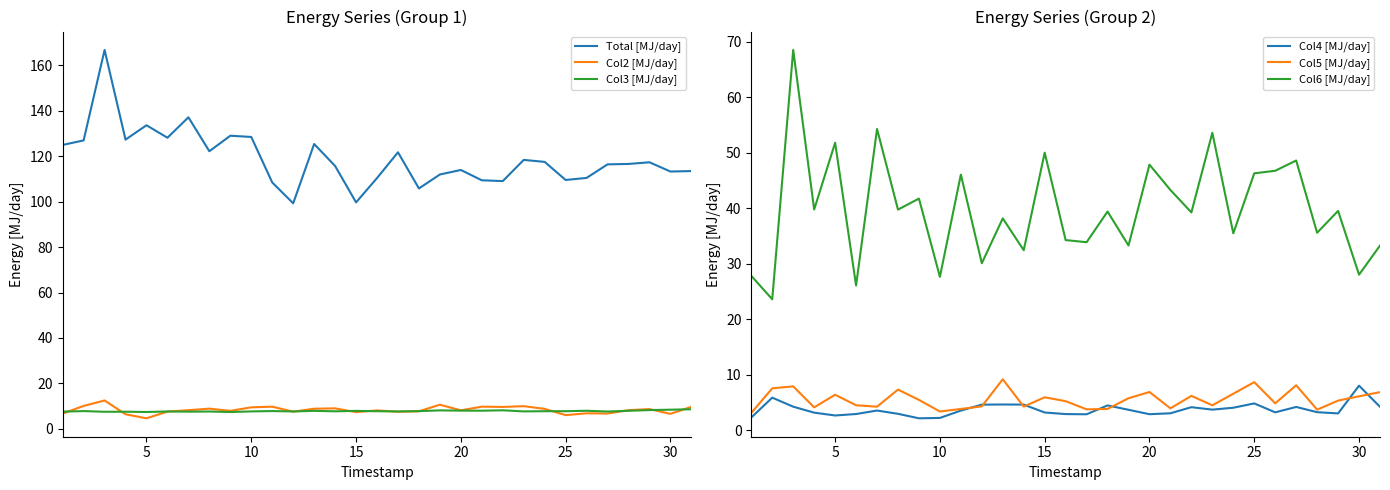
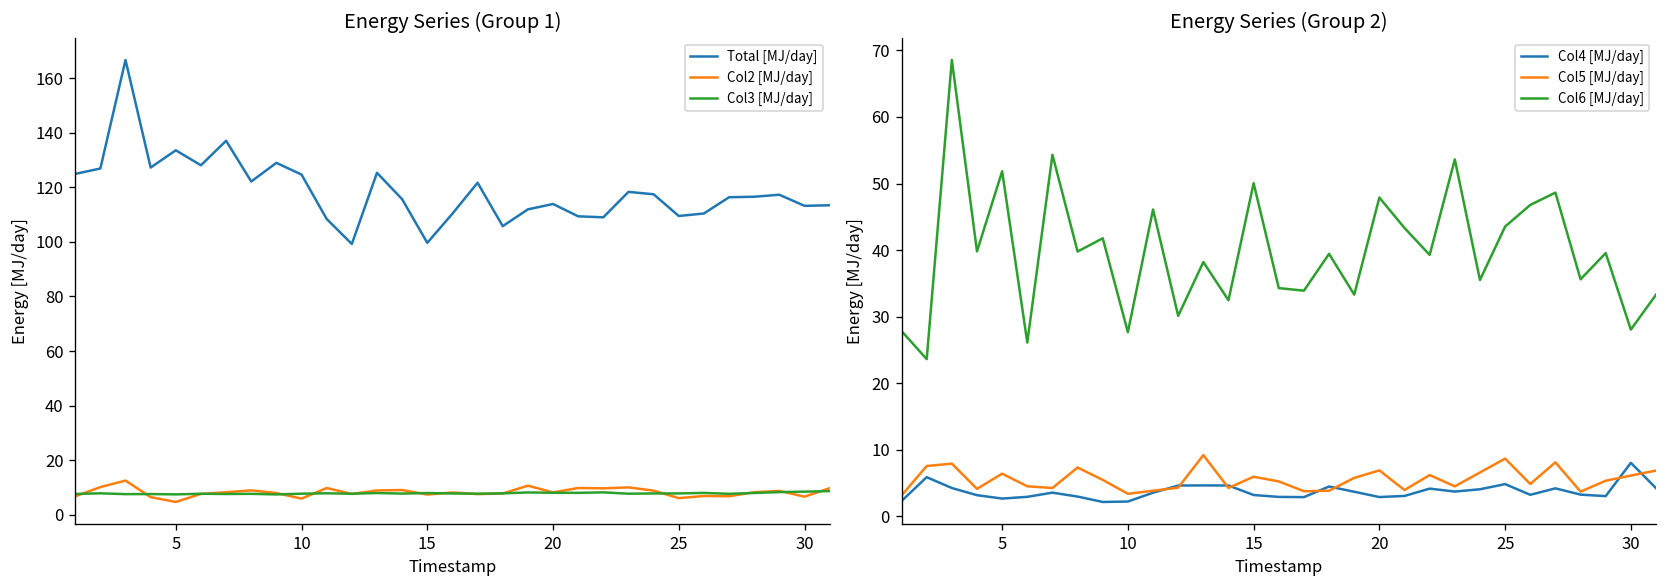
  {
    "Energy Series (Group 1)": {
      "Total [MJ/day]": {
        "5": 134,
-       "10": 128,
+       "10": 125,
        "15": 100,
        "20": 114,
        "25": 110,
        "30": 113
      },
      "Col2 [MJ/day]": {
        "5": 5,
-       "10": 9,
+       "10": 6,
        "25": 6,
        "30": 7
      },
      "Col3 [MJ/day]": {
        "5": 7,
        "10": 8,
        "25": 8,
        "30": 8
      }
    },
    "Energy Series (Group 2)": {
      "Col4 [MJ/day]": {
        "5": 3,
        "10": 2,
        "15": 3,
        "20": 3,
        "25": 5,
        "30": 8
      },
      "Col5 [MJ/day]": {
        "5": 6,
        "10": 3,
        "15": 6,
        "20": 7,
        "25": 9,
        "30": 6
      },
      "Col6 [MJ/day]": {
        "5": 52,
        "10": 28,
        "15": 50,
        "20": 48,
-       "25": 46,
+       "25": 44,
        "30": 28
      }
    }
  }
